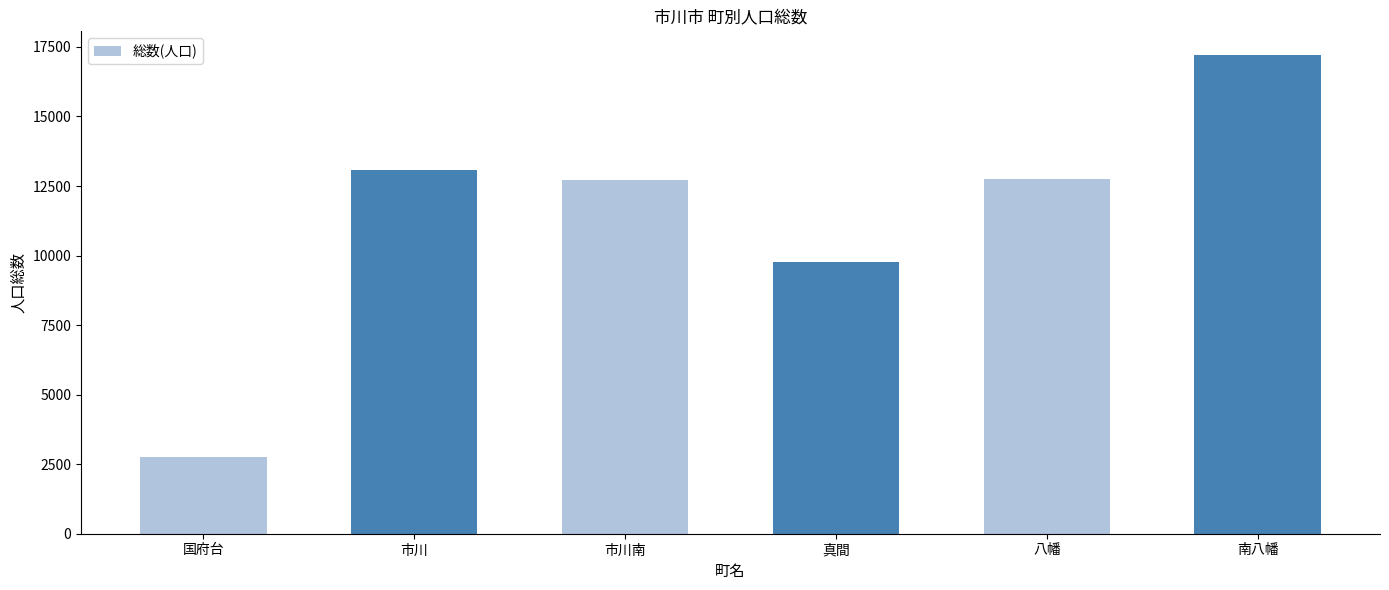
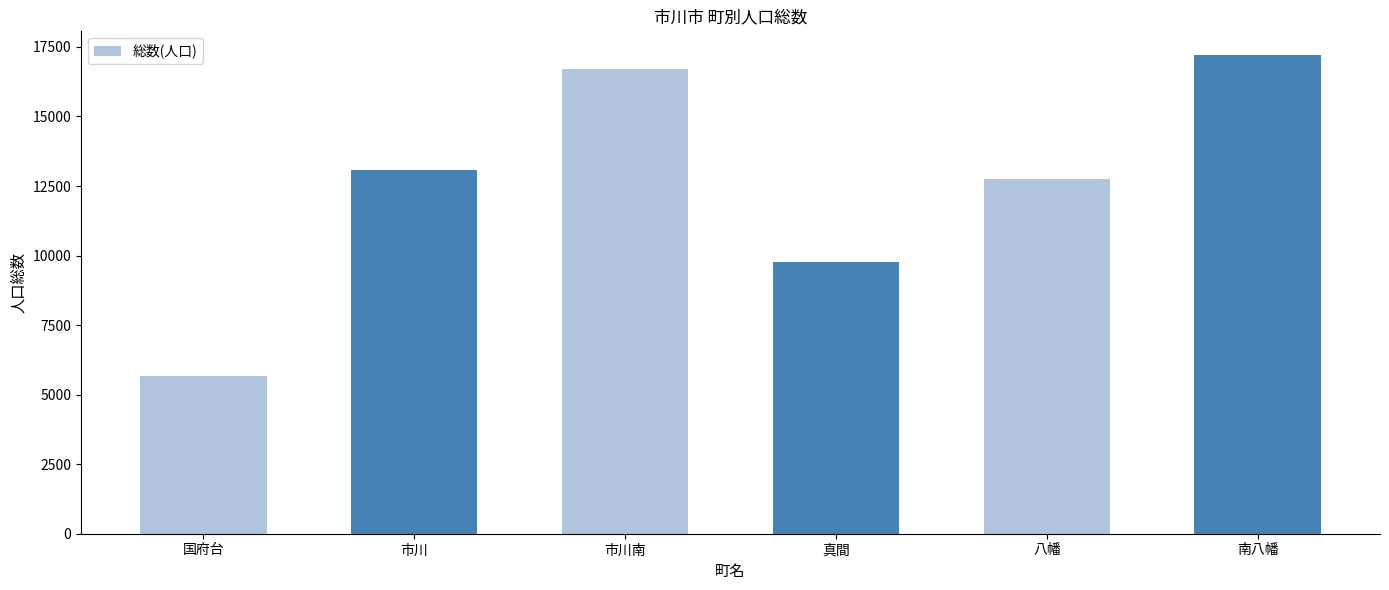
  {
-   "国府台": 2800,
+   "国府台": 5700,
    "市川": 13100,
-   "市川南": 12700,
+   "市川南": 16700,
    "真間": 9800,
    "八幡": 12800,
    "南八幡": 17200
  }
